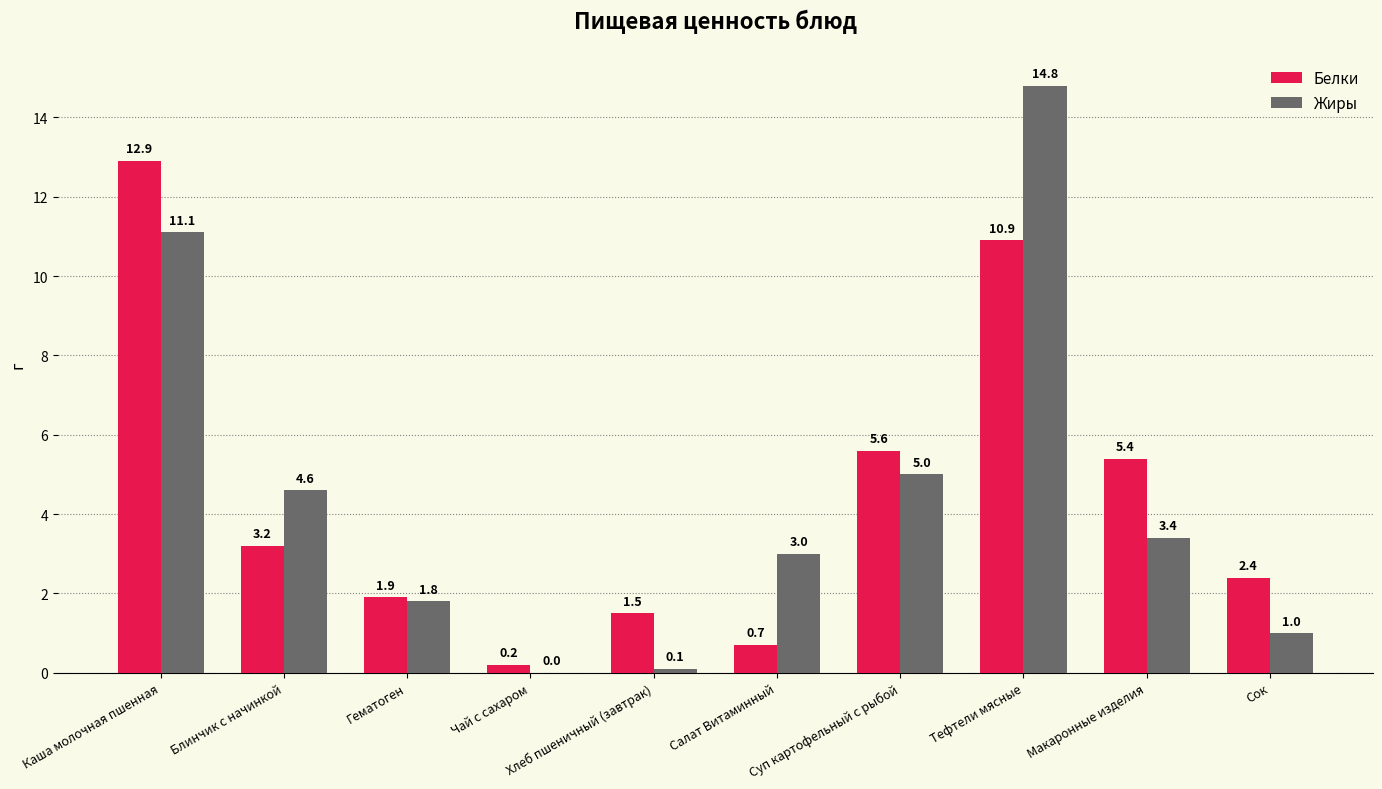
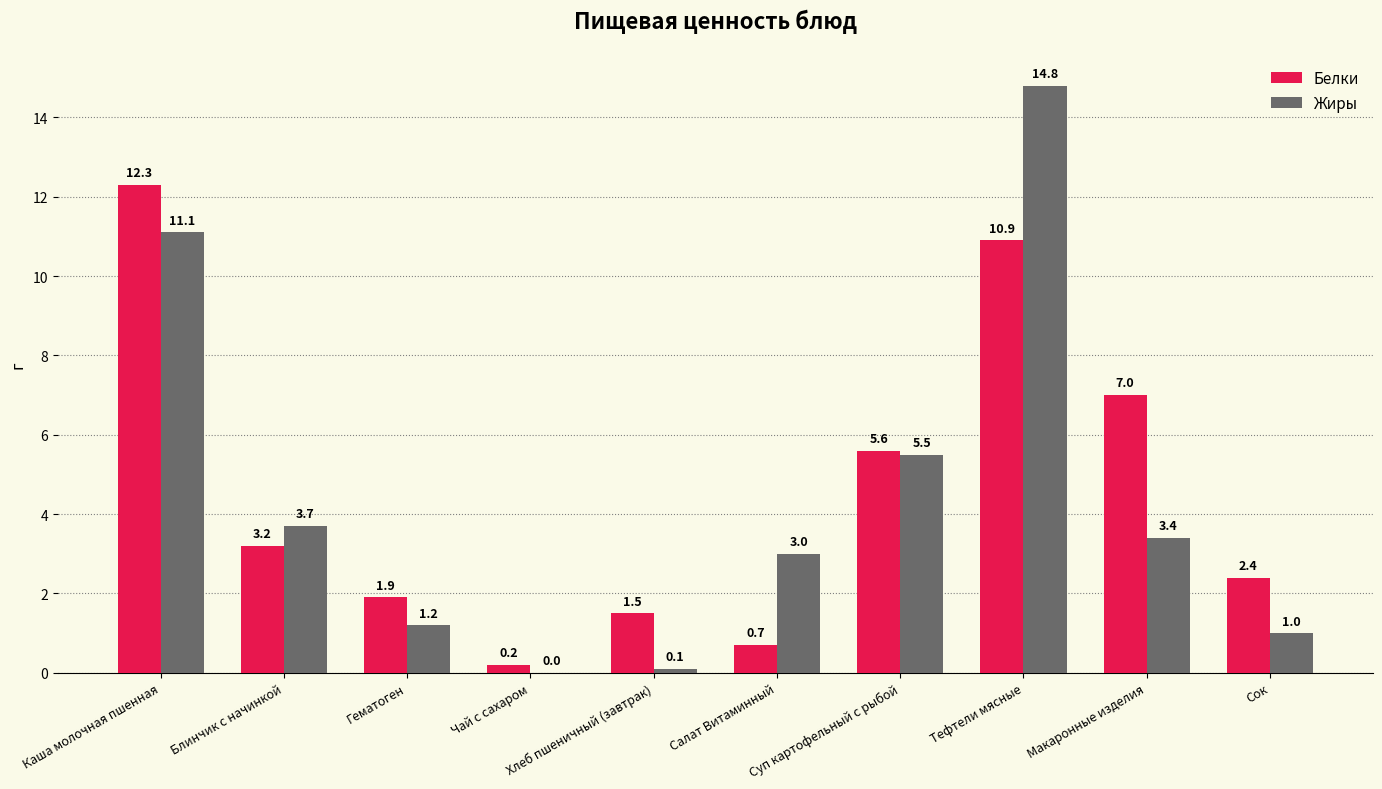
  {
    "Белки": {
-     "Каша молочная пшенная": 12.9,
+     "Каша молочная пшенная": 12.3,
      "Блинчик с начинкой": 3.2,
      "Гематоген": 1.9,
      "Чай с сахаром": 0.2,
      "Хлеб пшеничный (завтрак)": 1.5,
      "Салат Витаминный": 0.7,
      "Суп картофельный с рыбой": 5.6,
      "Тефтели мясные": 10.9,
-     "Макаронные изделия": 5.4,
+     "Макаронные изделия": 7.0,
      "Сок": 2.4
    },
    "Жиры": {
      "Каша молочная пшенная": 11.1,
-     "Блинчик с начинкой": 4.6,
-     "Гематоген": 1.8,
+     "Блинчик с начинкой": 3.7,
+     "Гематоген": 1.2,
      "Чай с сахаром": 0.0,
      "Хлеб пшеничный (завтрак)": 0.1,
      "Салат Витаминный": 3.0,
-     "Суп картофельный с рыбой": 5.0,
+     "Суп картофельный с рыбой": 5.5,
      "Тефтели мясные": 14.8,
      "Макаронные изделия": 3.4,
      "Сок": 1.0
    }
  }
